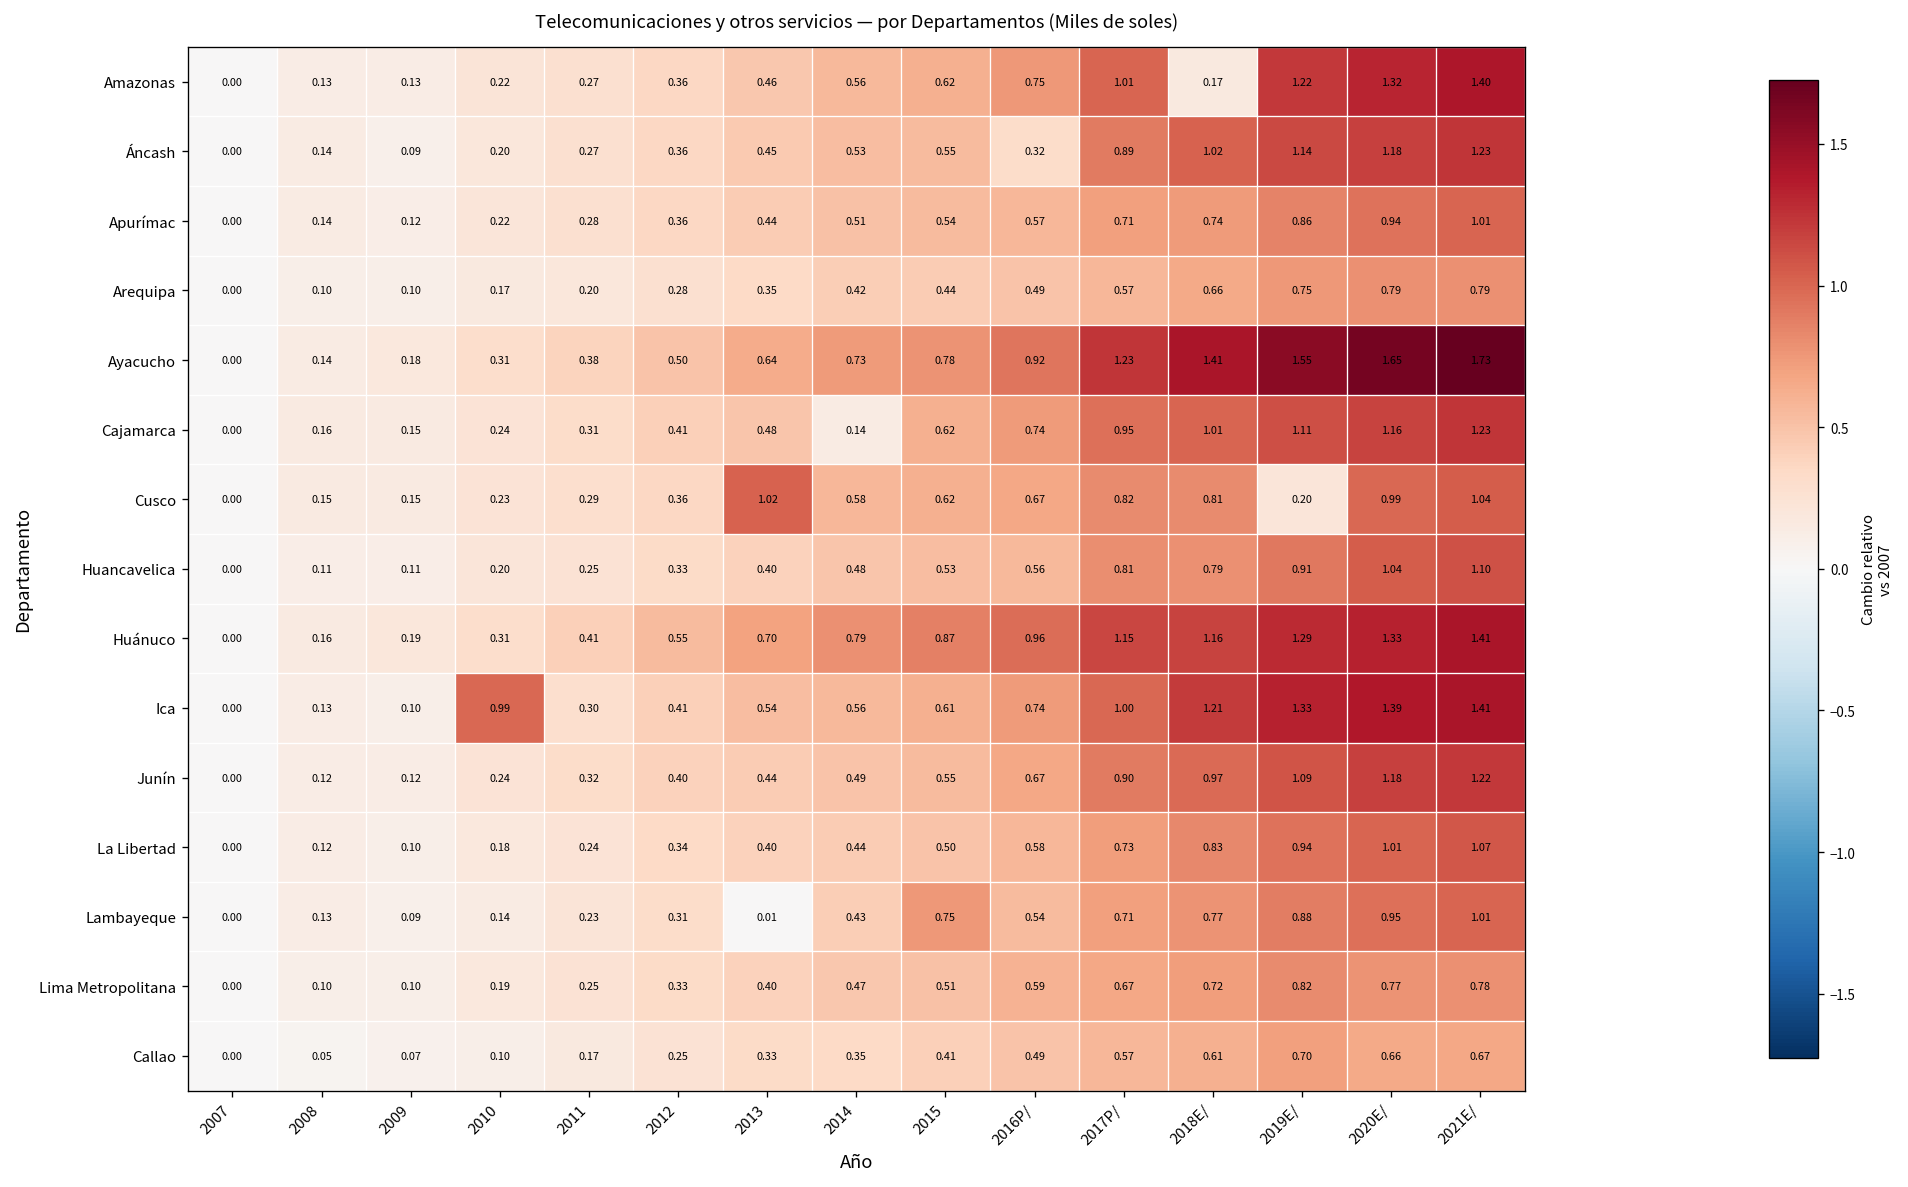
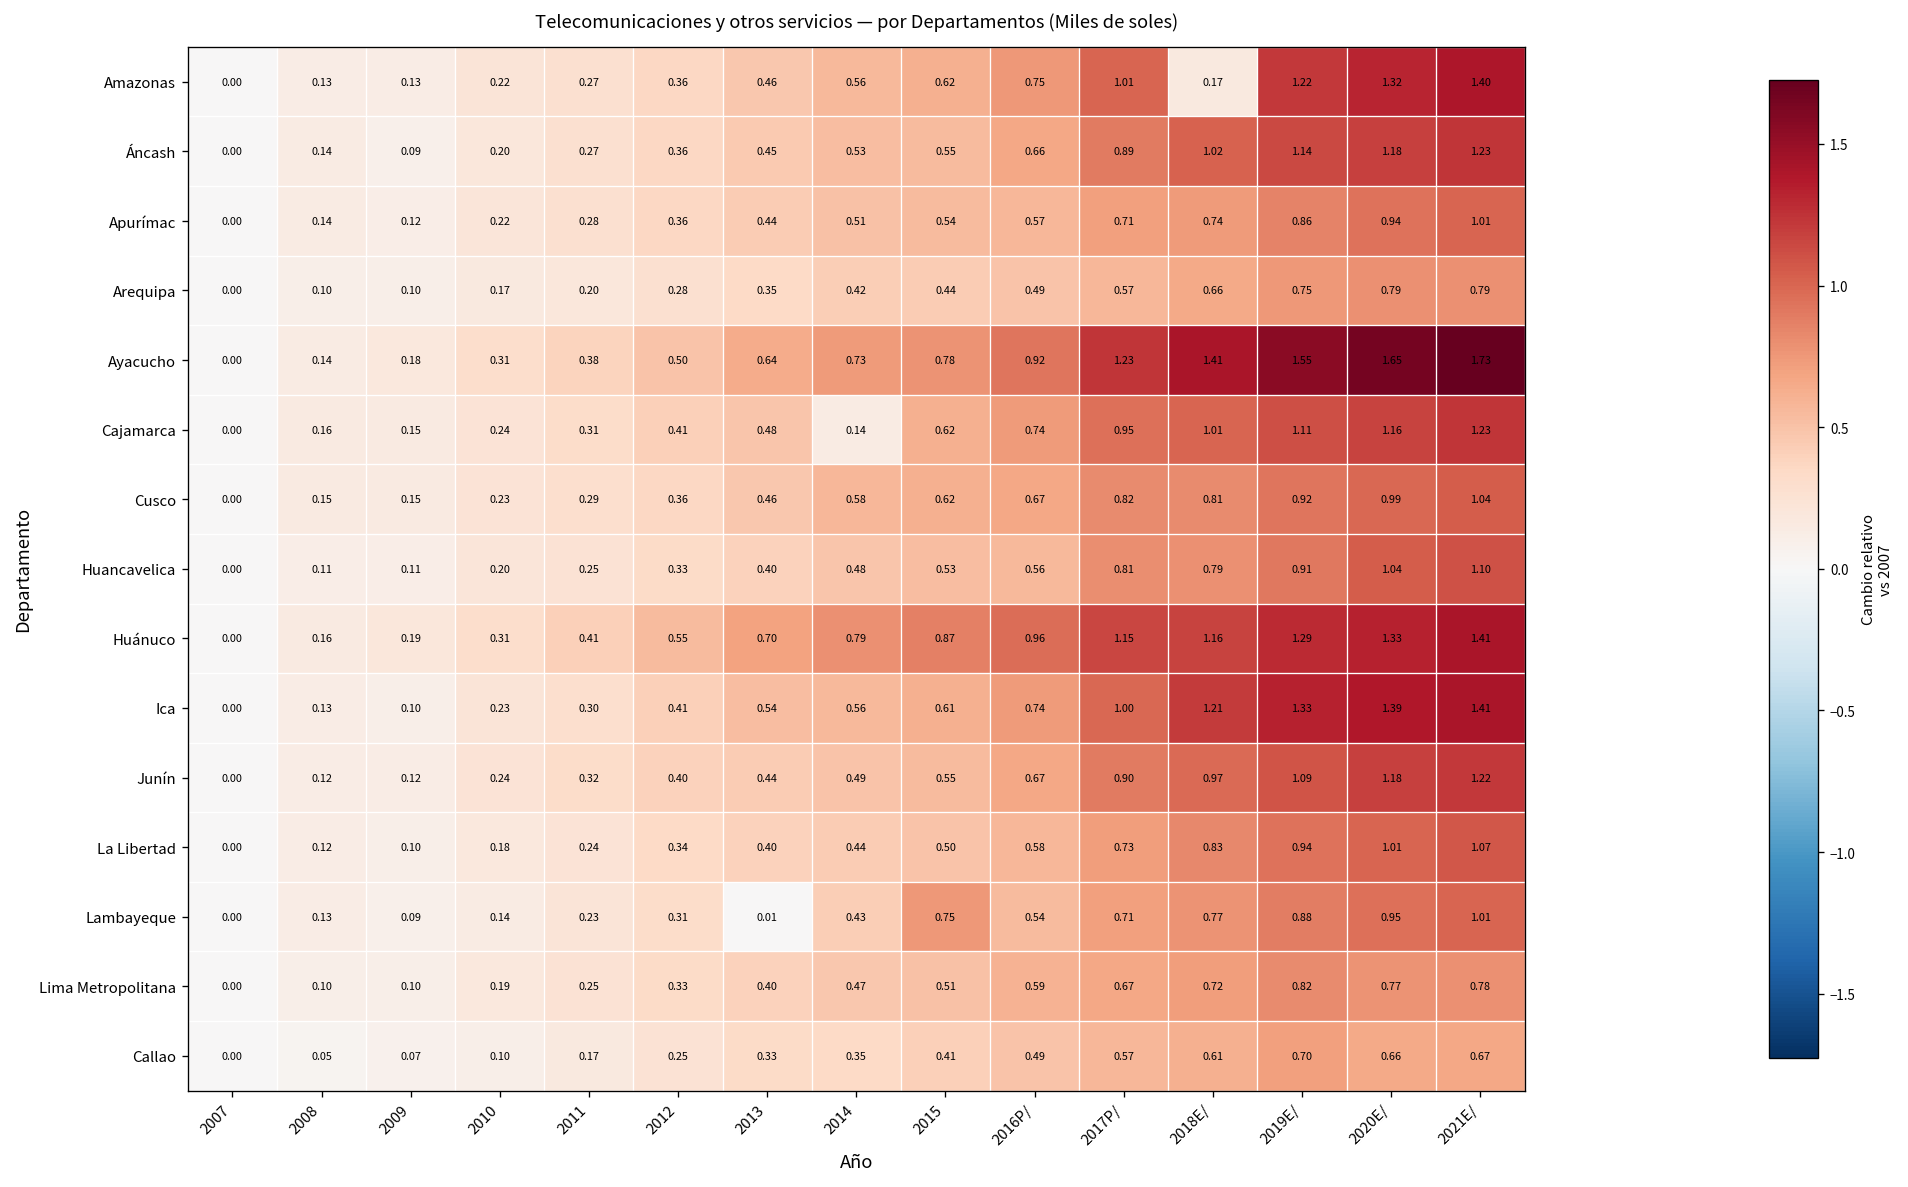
  {
    "Áncash": {
      "2007": 0.00,
      "2008": 0.14,
      "2009": 0.09,
      "2010": 0.20,
      "2011": 0.27,
      "2012": 0.36,
      "2013": 0.45,
      "2014": 0.53,
      "2015": 0.55,
-     "2016P/": 0.32,
+     "2016P/": 0.66,
      "2017P/": 0.89,
      "2018E/": 1.02,
      "2019E/": 1.14,
      "2020E/": 1.18,
      "2021E/": 1.23
    },
    "Cusco": {
      "2007": 0.00,
      "2008": 0.15,
      "2009": 0.15,
      "2010": 0.23,
      "2011": 0.29,
      "2012": 0.36,
-     "2013": 1.02,
+     "2013": 0.46,
      "2014": 0.58,
      "2015": 0.62,
      "2016P/": 0.67,
      "2017P/": 0.82,
      "2018E/": 0.81,
-     "2019E/": 0.20,
+     "2019E/": 0.92,
      "2020E/": 0.99,
      "2021E/": 1.04
    },
    "Ica": {
      "2007": 0.00,
      "2008": 0.13,
      "2009": 0.10,
-     "2010": 0.99,
+     "2010": 0.23,
      "2011": 0.30,
      "2012": 0.41,
      "2013": 0.54,
      "2014": 0.56,
      "2015": 0.61,
      "2016P/": 0.74,
      "2017P/": 1.00,
      "2018E/": 1.21,
      "2019E/": 1.33,
      "2020E/": 1.39,
      "2021E/": 1.41
    }
  }
